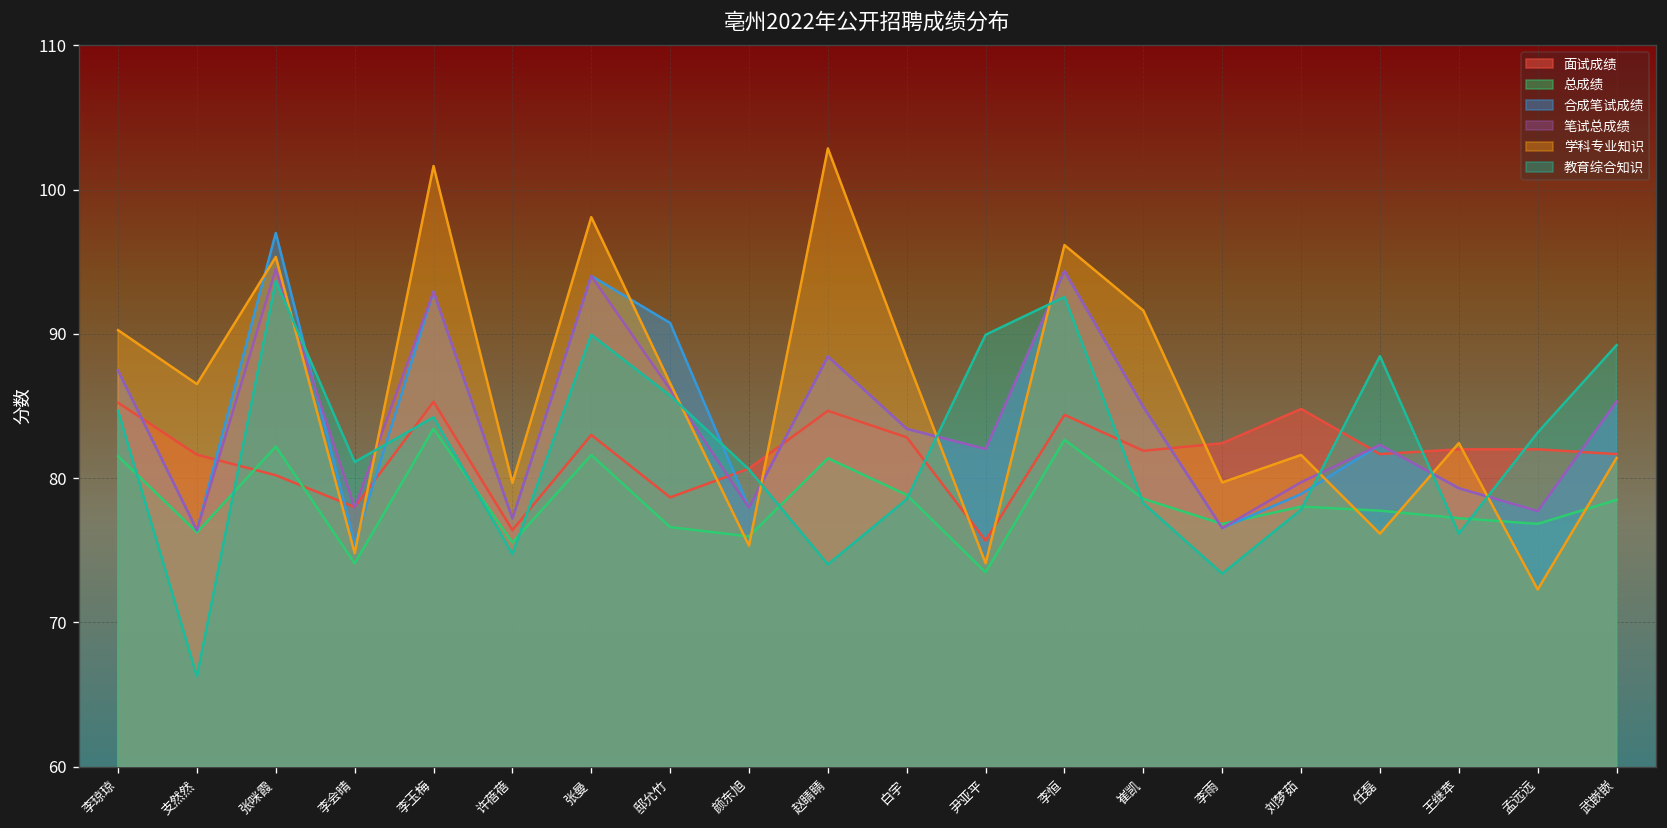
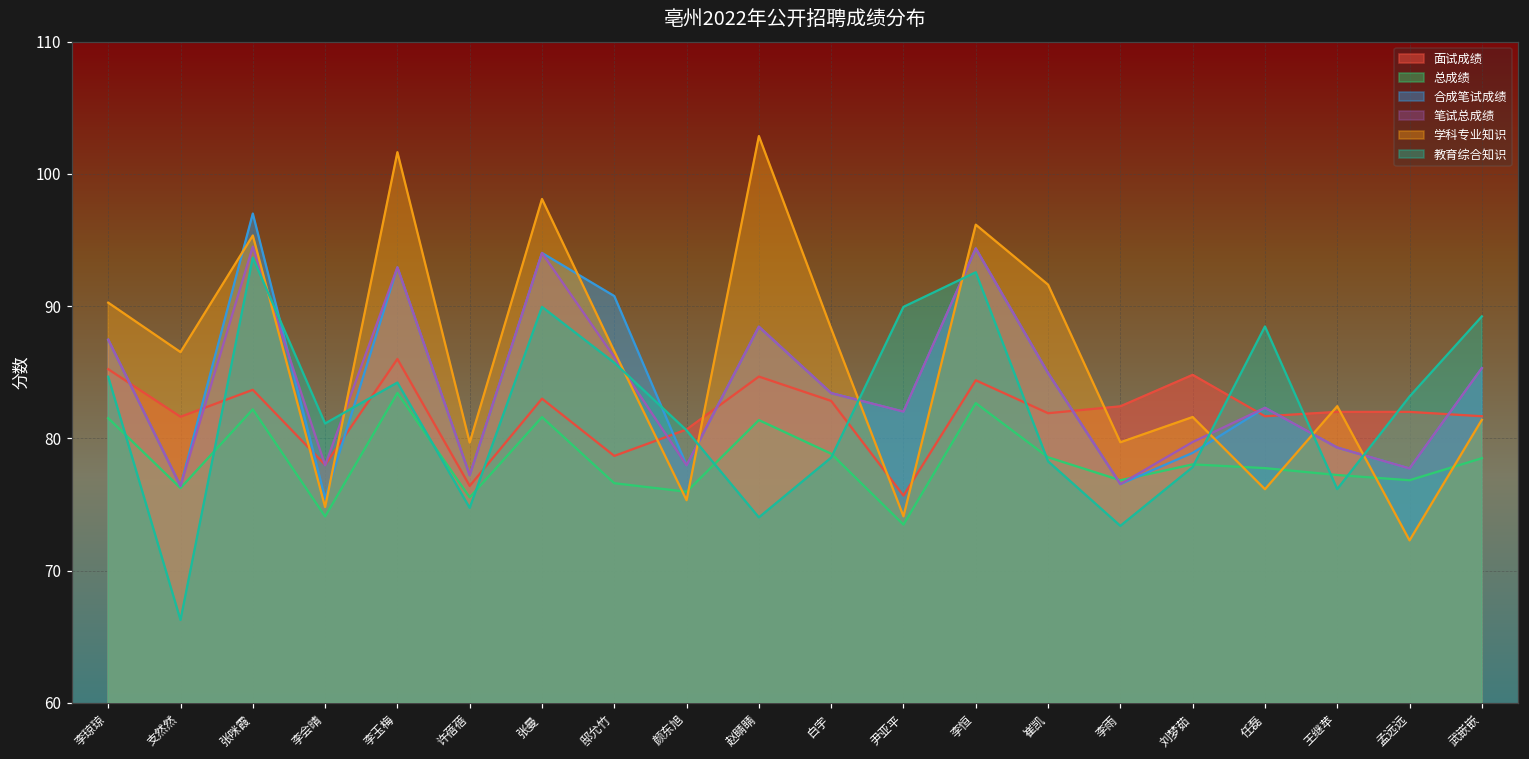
  {
    "面试成绩": {
      "李琼琼": 85.2,
      "支然然": 81.6,
-     "张咪霞": 80.2,
-     "李玉梅": 85.3,
+     "张咪霞": 83.7,
+     "李玉梅": 86.0,
      "许蓓蓓": 76.4,
      "张曼": 83.0,
      "邸允竹": 78.7,
      "赵睛睛": 84.7,
      "白宇": 82.8,
      "尹亚平": 75.7,
      "李恒": 84.4,
      "崔凯": 81.9,
      "李雨": 82.4,
      "刘梦茹": 84.8,
      "任磊": 81.7,
      "王继苹": 82.0,
      "孟远远": 82.0,
      "武嵌嵌": 81.7
    },
    "笔试总成绩": {
      "张咪霞": 94.5,
      "邸允竹": 86.2,
      "刘梦茹": 79.7
    },
    "学科专业知识": {
      "李琼琼": 90.3,
      "支然然": 86.5,
      "张咪霞": 95.3,
      "李会晴": 74.8,
      "李玉梅": 101.6,
      "许蓓蓓": 79.7,
      "张曼": 98.1,
      "邸允竹": 86.6,
      "颜东旭": 75.3,
      "赵睛睛": 102.9,
      "白宇": 88.3,
      "尹亚平": 74.1,
      "李恒": 96.2,
      "崔凯": 91.6,
      "李雨": 79.7,
      "刘梦茹": 81.6,
      "任磊": 76.2,
      "王继苹": 82.4,
      "孟远远": 72.3,
      "武嵌嵌": 81.4
    }
  }
